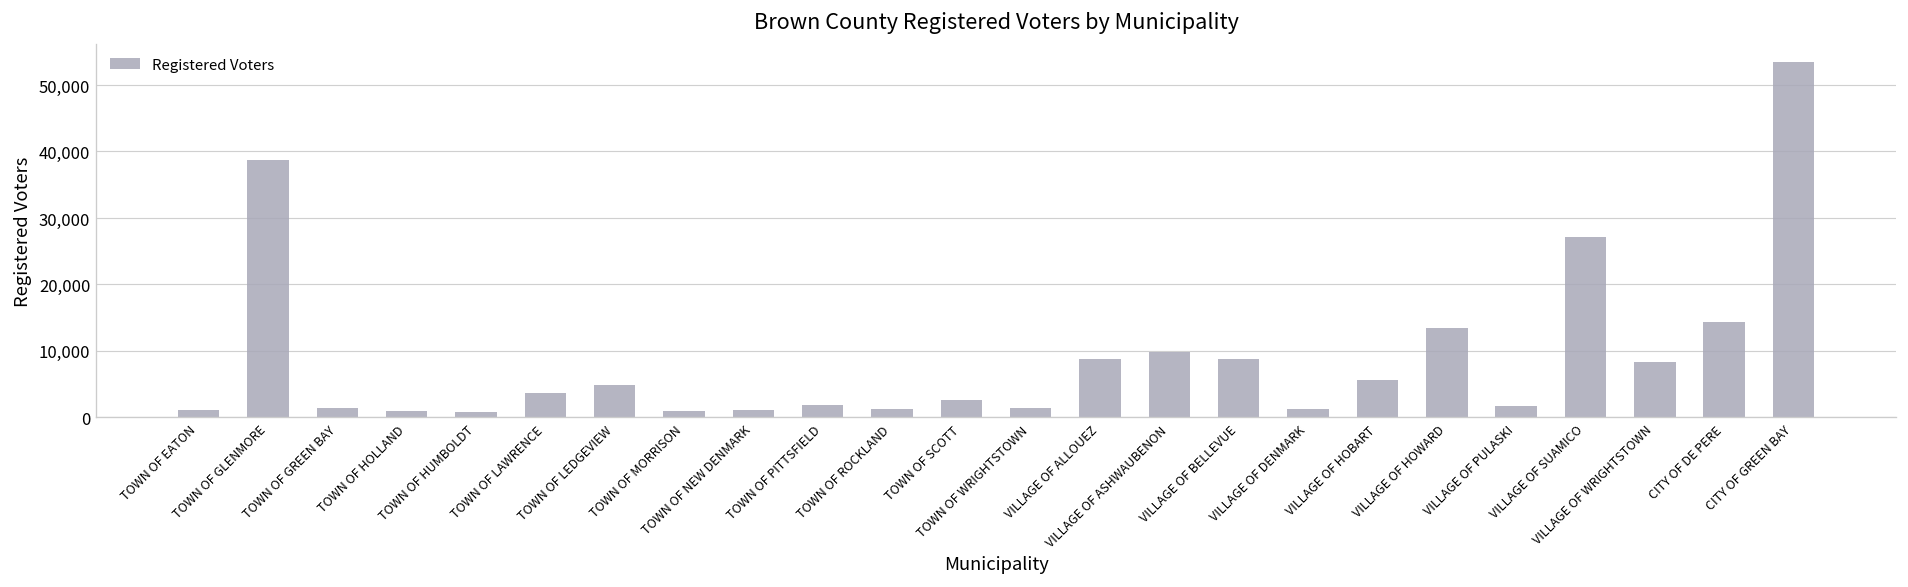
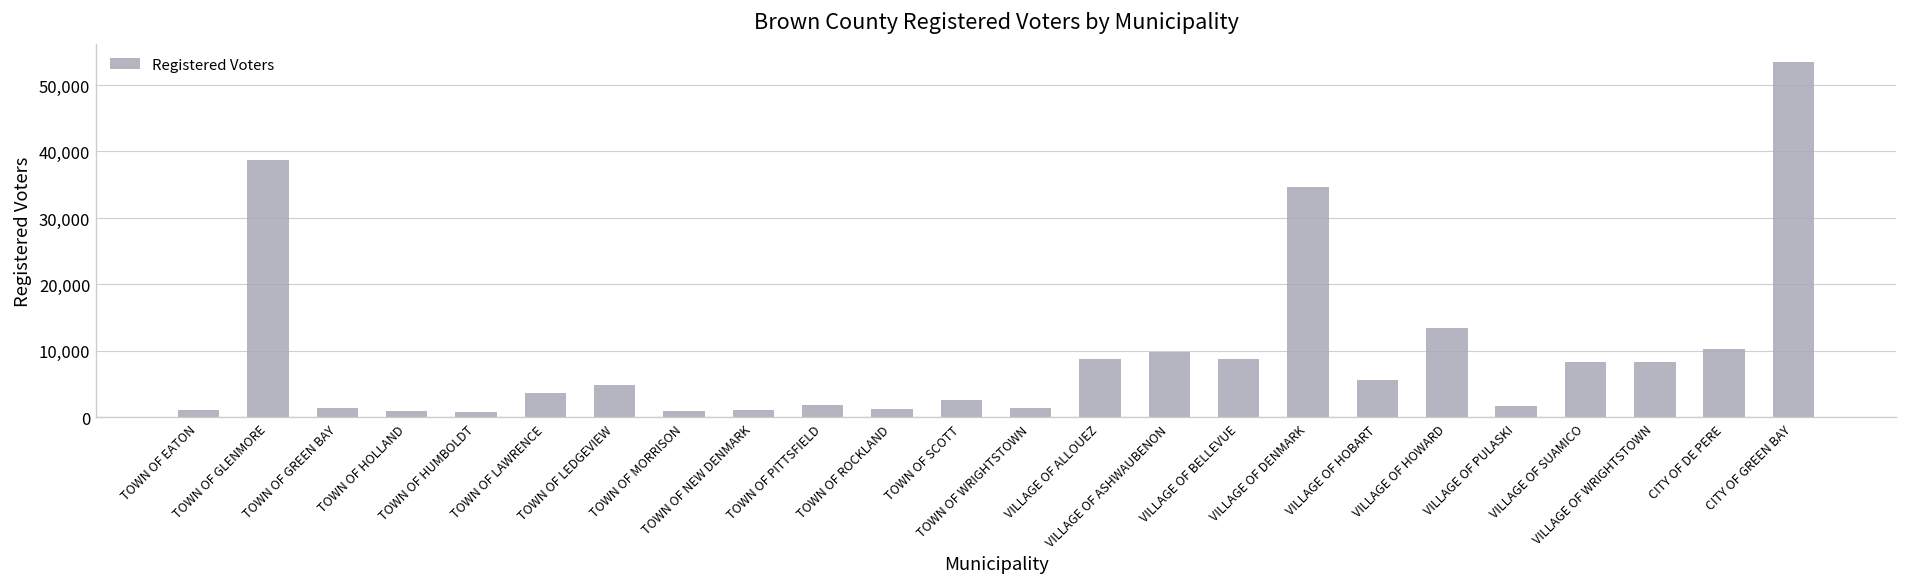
  {
    "TOWN OF EATON": "1,000",
    "TOWN OF GLENMORE": "39,000",
    "TOWN OF GREEN BAY": "1,000",
    "TOWN OF HOLLAND": "1,000",
    "TOWN OF HUMBOLDT": "1,000",
    "TOWN OF LAWRENCE": "4,000",
    "TOWN OF LEDGEVIEW": "5,000",
    "TOWN OF MORRISON": "1,000",
    "TOWN OF NEW DENMARK": "1,000",
    "TOWN OF PITTSFIELD": "2,000",
    "TOWN OF ROCKLAND": "1,000",
    "TOWN OF SCOTT": "3,000",
    "TOWN OF WRIGHTSTOWN": "1,000",
    "VILLAGE OF ALLOUEZ": "9,000",
    "VILLAGE OF ASHWAUBENON": "10,000",
    "VILLAGE OF BELLEVUE": "9,000",
-   "VILLAGE OF DENMARK": "1,000",
+   "VILLAGE OF DENMARK": "35,000",
    "VILLAGE OF HOBART": "6,000",
    "VILLAGE OF HOWARD": "13,000",
    "VILLAGE OF PULASKI": "2,000",
-   "VILLAGE OF SUAMICO": "27,000",
+   "VILLAGE OF SUAMICO": "8,000",
    "VILLAGE OF WRIGHTSTOWN": "8,000",
-   "CITY OF DE PERE": "14,000",
+   "CITY OF DE PERE": "10,000",
    "CITY OF GREEN BAY": "53,000"
  }
